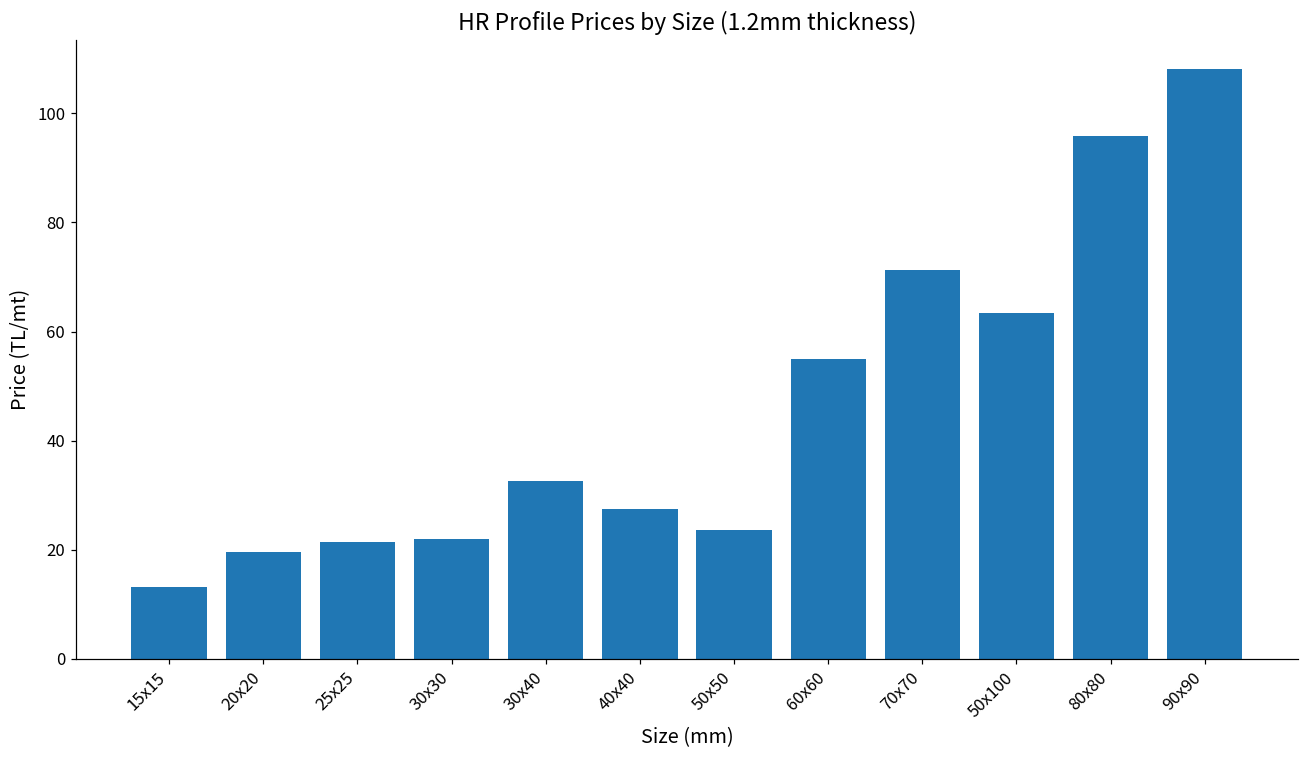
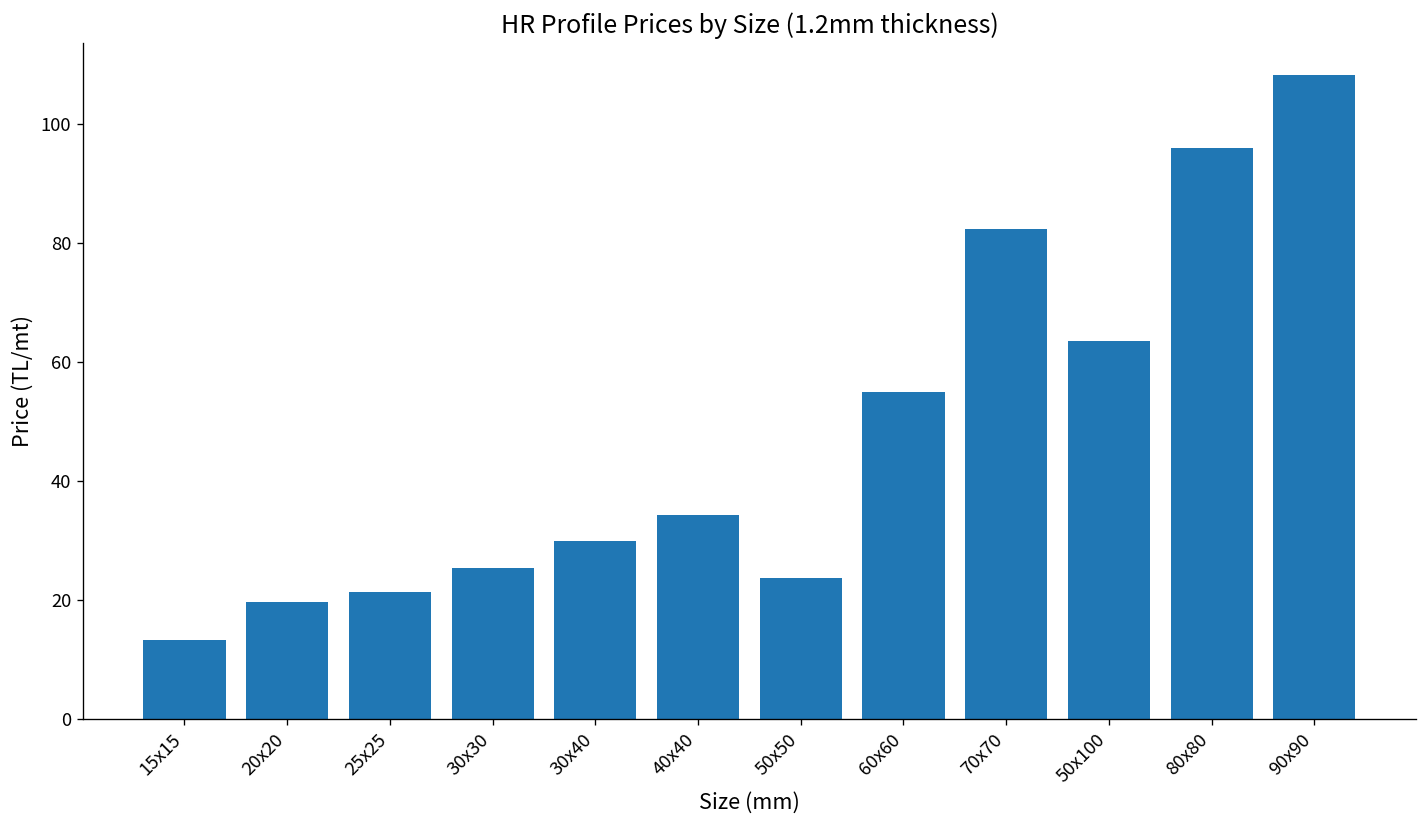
  {
    "15x15": 13,
    "20x20": 20,
    "25x25": 21,
-   "30x30": 22,
-   "30x40": 33,
-   "40x40": 28,
+   "30x30": 25,
+   "30x40": 30,
+   "40x40": 34,
    "50x50": 24,
    "60x60": 55,
-   "70x70": 71,
+   "70x70": 82,
    "50x100": 64,
    "80x80": 96,
    "90x90": 108
  }
